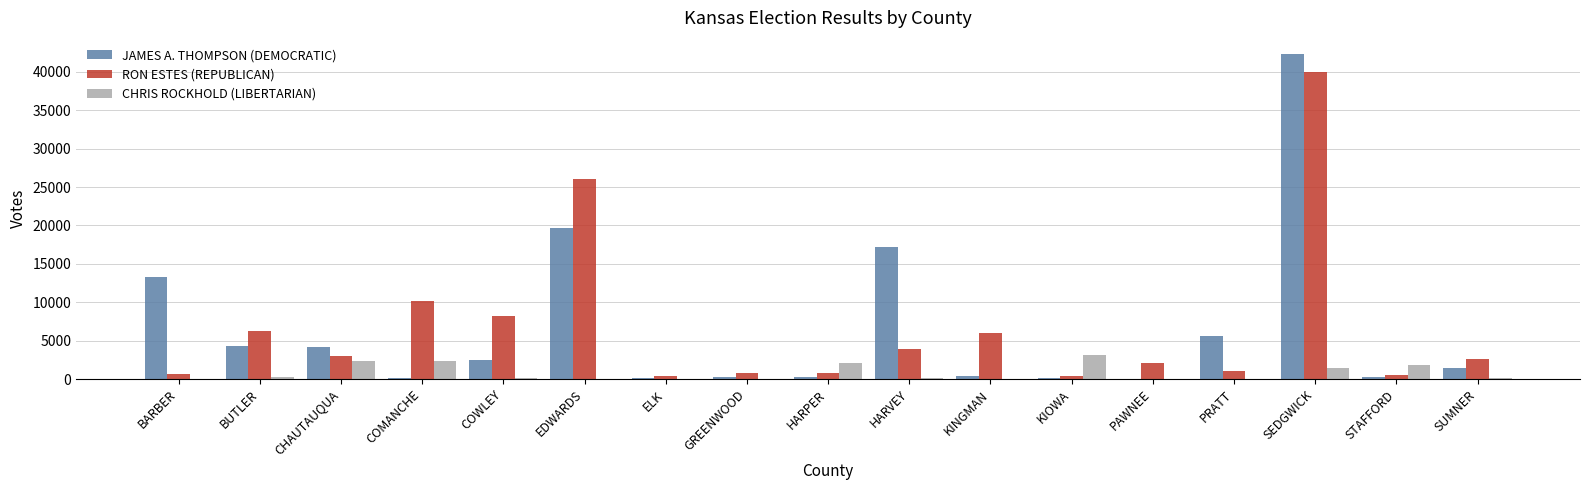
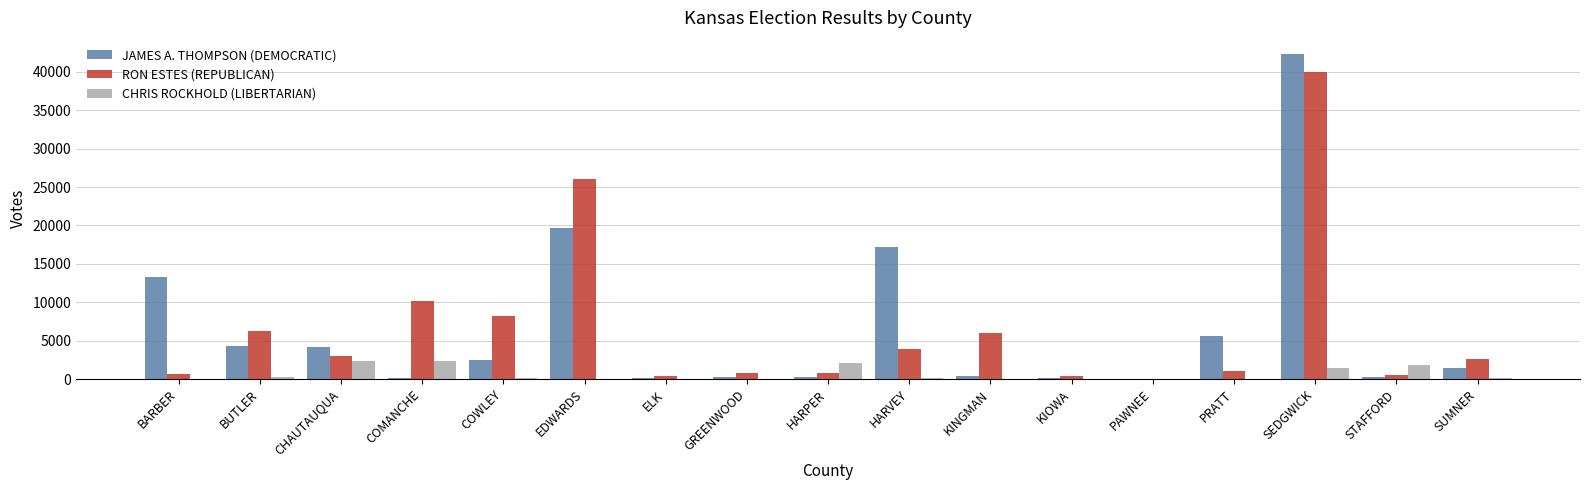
  {
    "JAMES A. THOMPSON (DEMOCRATIC)": {
      "BARBER": 13000,
      "BUTLER": 4000,
      "CHAUTAUQUA": 4000,
      "COWLEY": 2000,
      "EDWARDS": 20000,
      "HARVEY": 17000,
      "KINGMAN": 0,
      "PRATT": 6000,
      "SEDGWICK": 42000,
      "SUMNER": 1000
    },
    "RON ESTES (REPUBLICAN)": {
      "BARBER": 1000,
      "BUTLER": 6000,
      "CHAUTAUQUA": 3000,
      "COMANCHE": 10000,
      "COWLEY": 8000,
      "EDWARDS": 26000,
      "ELK": 0,
      "GREENWOOD": 1000,
      "HARPER": 1000,
      "HARVEY": 4000,
      "KINGMAN": 6000,
      "KIOWA": 0,
-     "PAWNEE": 2000,
+     "PAWNEE": 0,
      "PRATT": 1000,
      "SEDGWICK": 40000,
      "STAFFORD": 1000,
      "SUMNER": 3000
    },
    "CHRIS ROCKHOLD (LIBERTARIAN)": {
      "CHAUTAUQUA": 2000,
      "COMANCHE": 2000,
      "HARPER": 2000,
-     "KIOWA": 3000,
+     "KIOWA": 0,
      "PAWNEE": 0,
      "SEDGWICK": 1000,
      "STAFFORD": 2000
    }
  }
